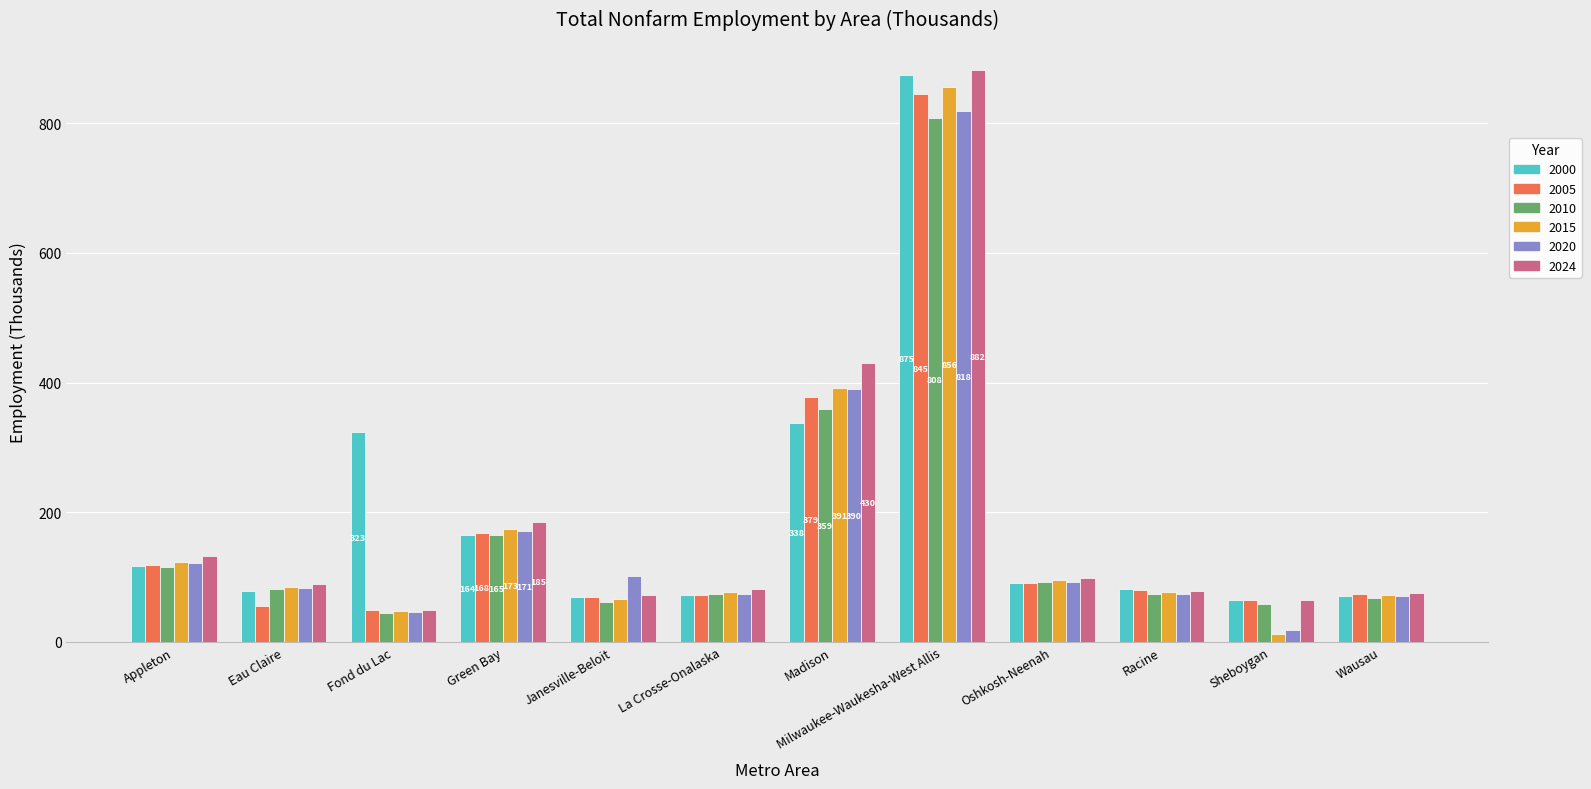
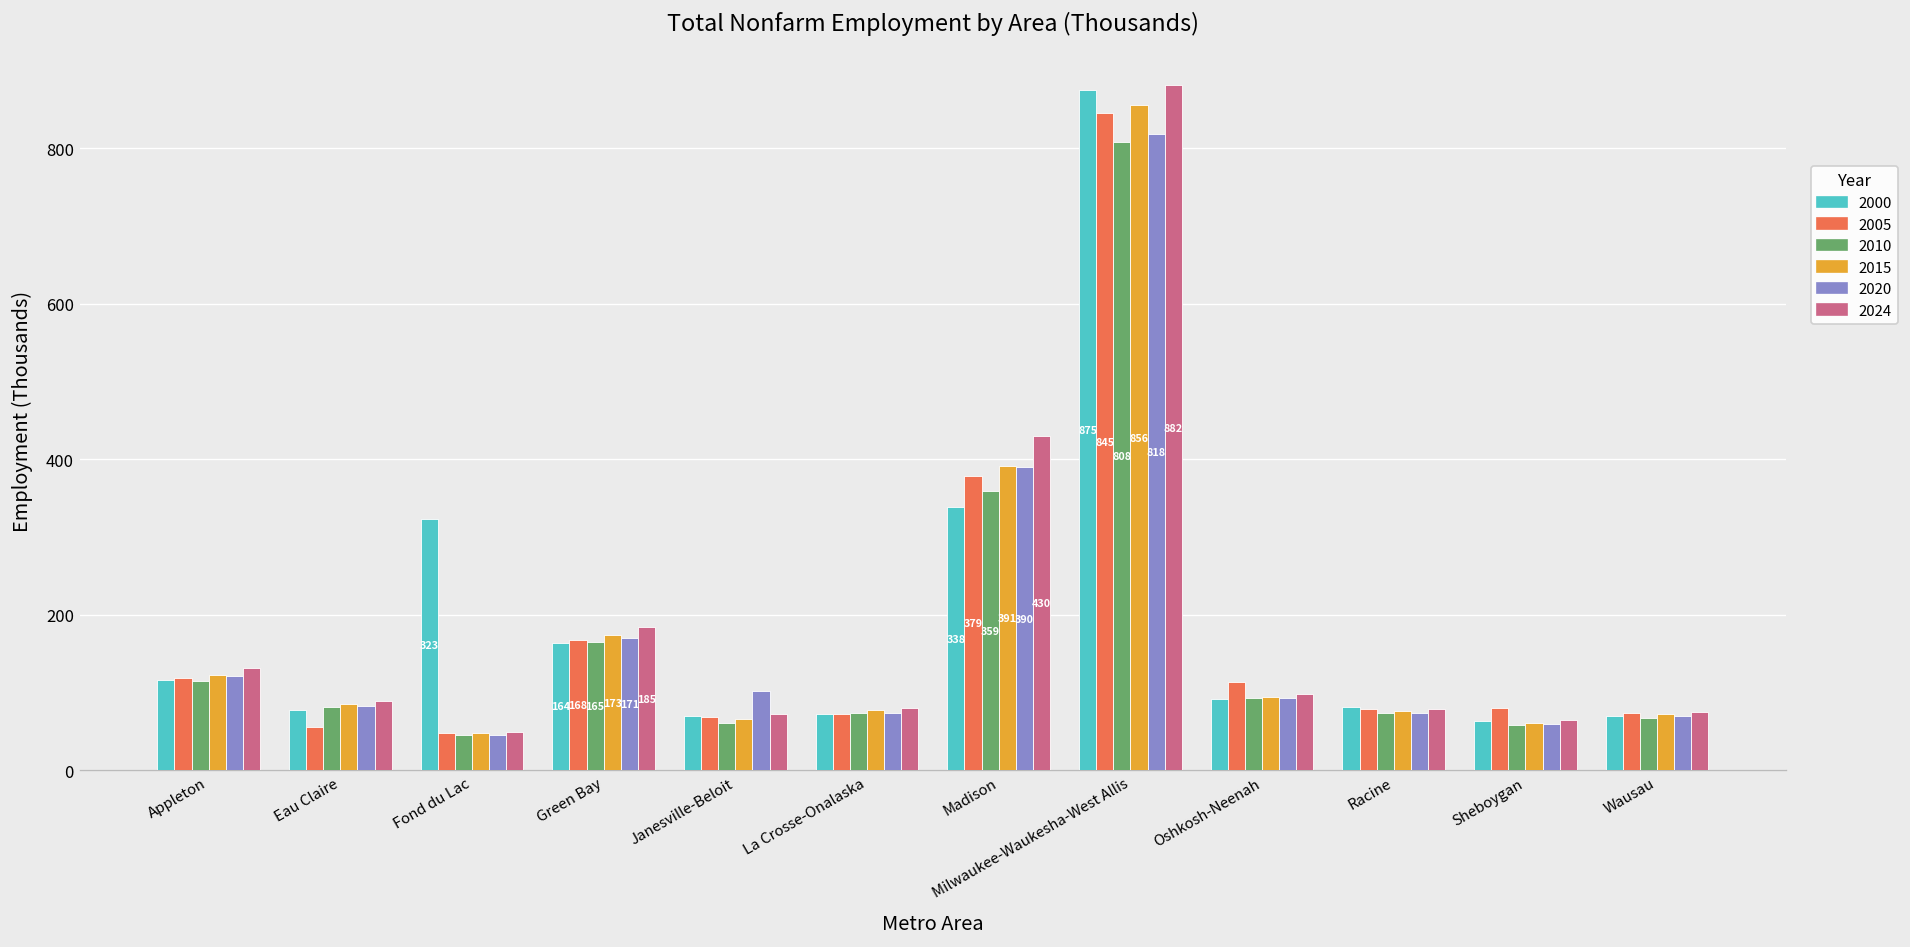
  {
    "2000": {
      "Fond du Lac": 323,
      "Green Bay": 164,
      "Madison": 338,
      "Milwaukee-Waukesha-West Allis": 875
    },
    "2005": {
      "Appleton": 120,
      "Eau Claire": 60,
      "Fond du Lac": 50,
      "Janesville-Beloit": 70,
      "La Crosse-Onalaska": 70,
-     "Oshkosh-Neenah": 90,
+     "Oshkosh-Neenah": 110,
      "Racine": 80,
-     "Sheboygan": 60,
+     "Sheboygan": 80,
      "Wausau": 70
    },
    "2010": {
      "Green Bay": 165,
      "Madison": 359,
      "Milwaukee-Waukesha-West Allis": 808
    },
    "2015": {
      "Appleton": 120,
      "Eau Claire": 90,
      "Fond du Lac": 50,
      "Janesville-Beloit": 70,
      "La Crosse-Onalaska": 80,
      "Oshkosh-Neenah": 90,
      "Racine": 80,
-     "Sheboygan": 10,
+     "Sheboygan": 60,
      "Wausau": 70
    },
    "2020": {
      "Appleton": 120,
      "Eau Claire": 80,
      "Fond du Lac": 50,
      "Janesville-Beloit": 100,
      "La Crosse-Onalaska": 70,
      "Oshkosh-Neenah": 90,
      "Racine": 70,
-     "Sheboygan": 20,
+     "Sheboygan": 60,
      "Wausau": 70
    },
    "2024": {
      "Green Bay": 185,
      "Madison": 430,
      "Milwaukee-Waukesha-West Allis": 882
    }
  }
